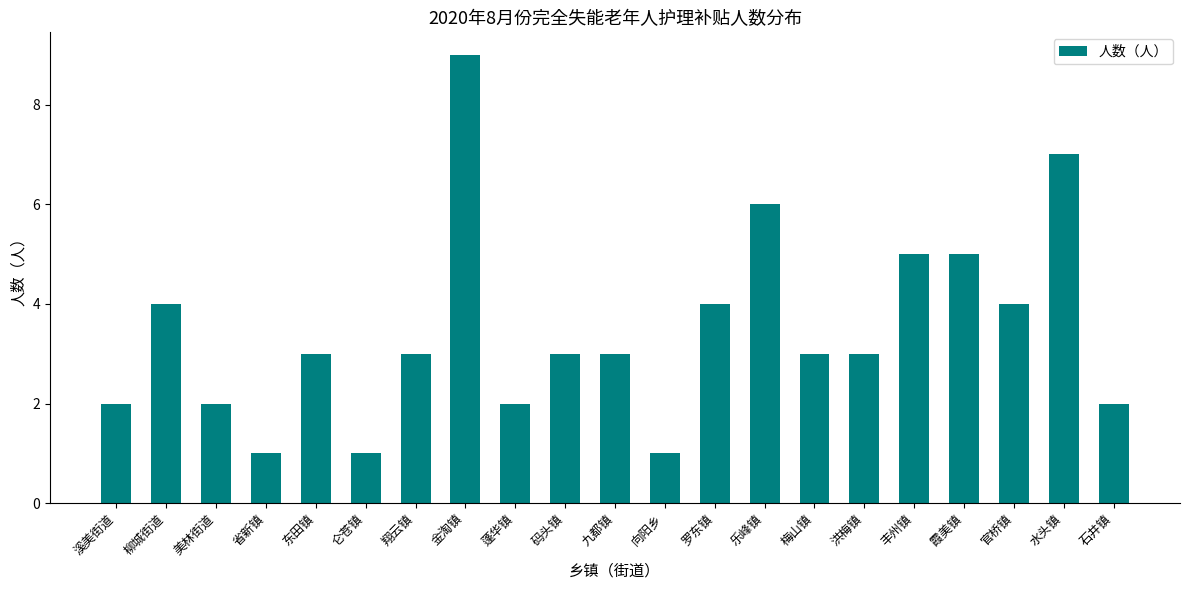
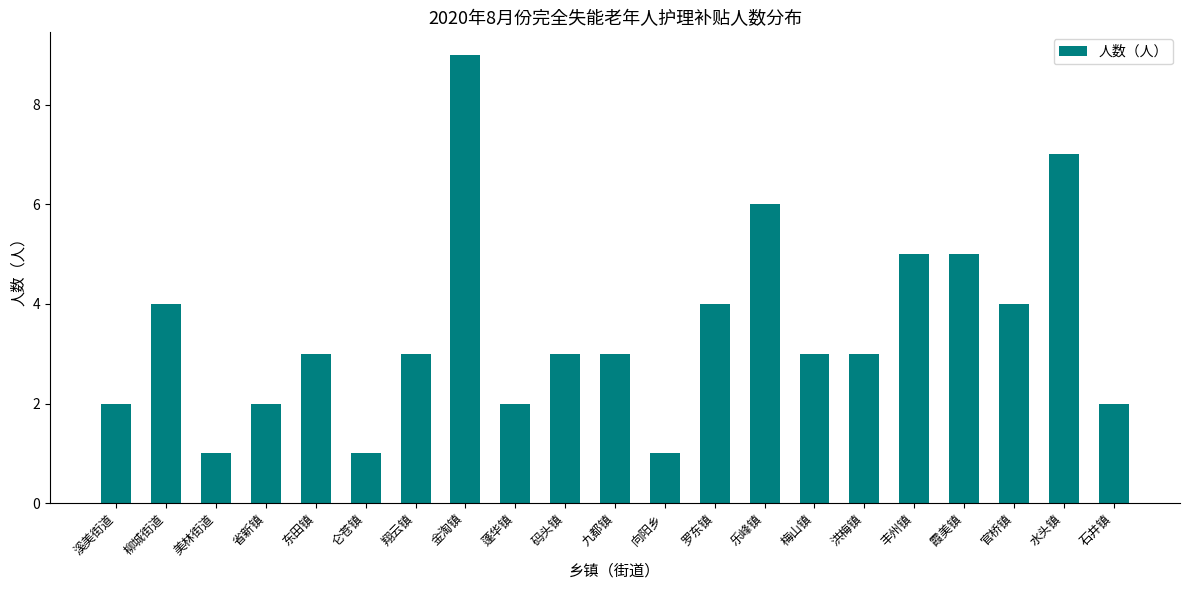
  {
    "溪美街道": 2,
    "柳城街道": 4,
-   "美林街道": 2,
-   "省新镇": 1,
+   "美林街道": 1,
+   "省新镇": 2,
    "东田镇": 3,
    "仑苍镇": 1,
    "翔云镇": 3,
    "金淘镇": 9,
    "蓬华镇": 2,
    "码头镇": 3,
    "九都镇": 3,
    "向阳乡": 1,
    "罗东镇": 4,
    "乐峰镇": 6,
    "梅山镇": 3,
    "洪梅镇": 3,
    "丰州镇": 5,
    "霞美镇": 5,
    "官桥镇": 4,
    "水头镇": 7,
    "石井镇": 2
  }
